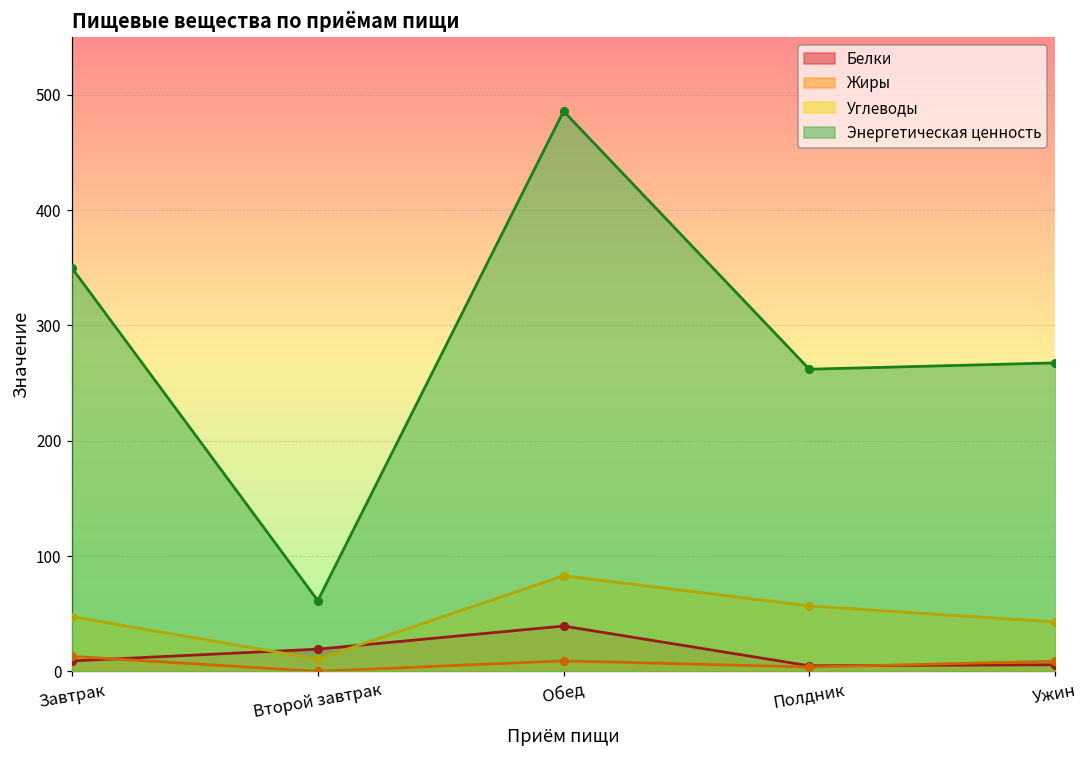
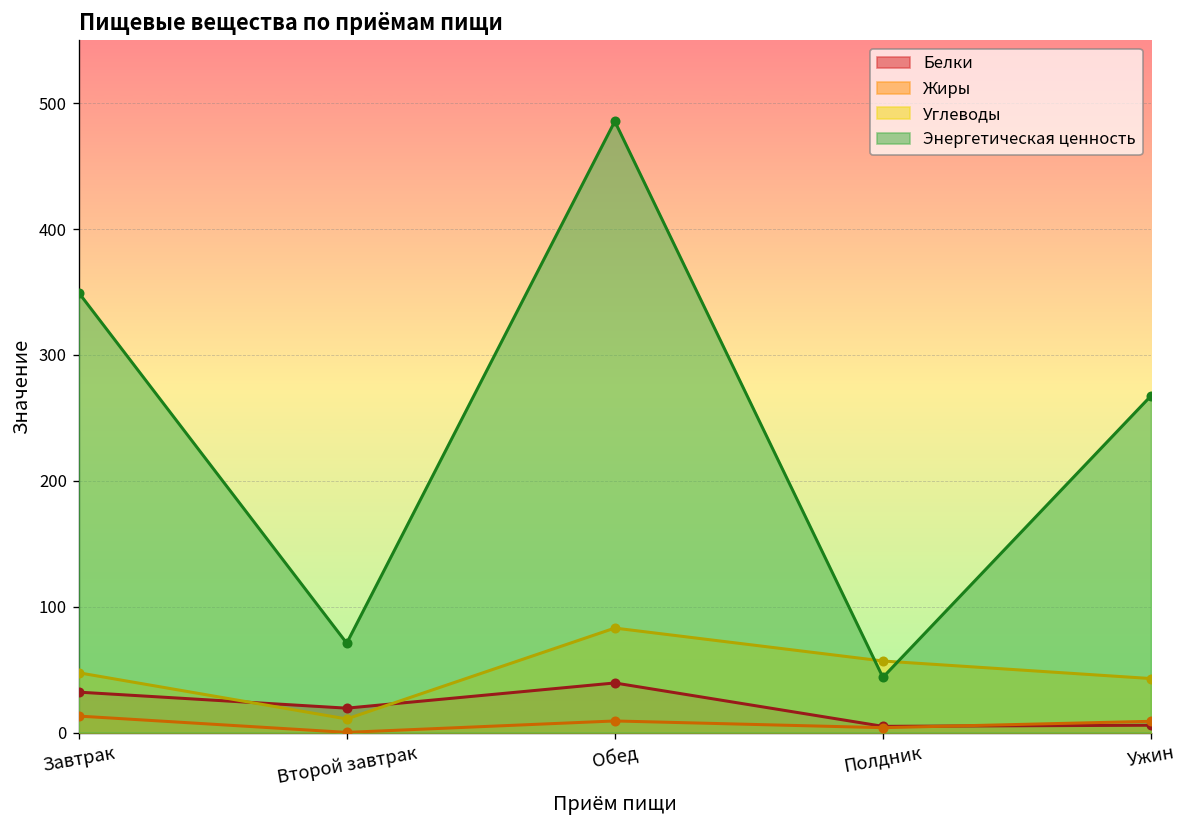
  {
    "Белки": {
-     "Завтрак": 9,
+     "Завтрак": 32,
      "Второй завтрак": 19,
      "Обед": 39,
      "Ужин": 6
    },
    "Энергетическая ценность": {
      "Завтрак": 350,
-     "Второй завтрак": 61,
+     "Второй завтрак": 71,
      "Обед": 486,
-     "Полдник": 262,
+     "Полдник": 44,
      "Ужин": 268
    }
  }
